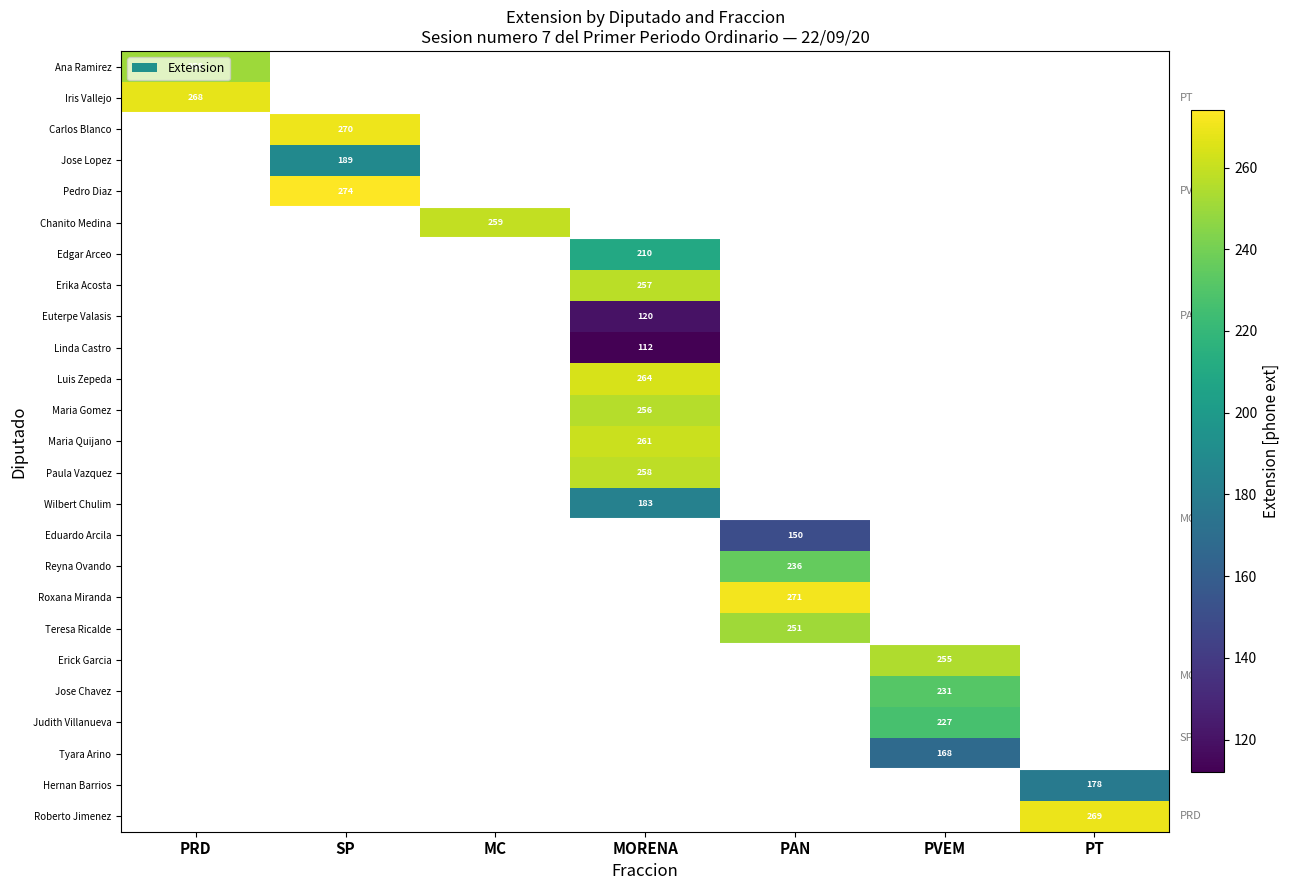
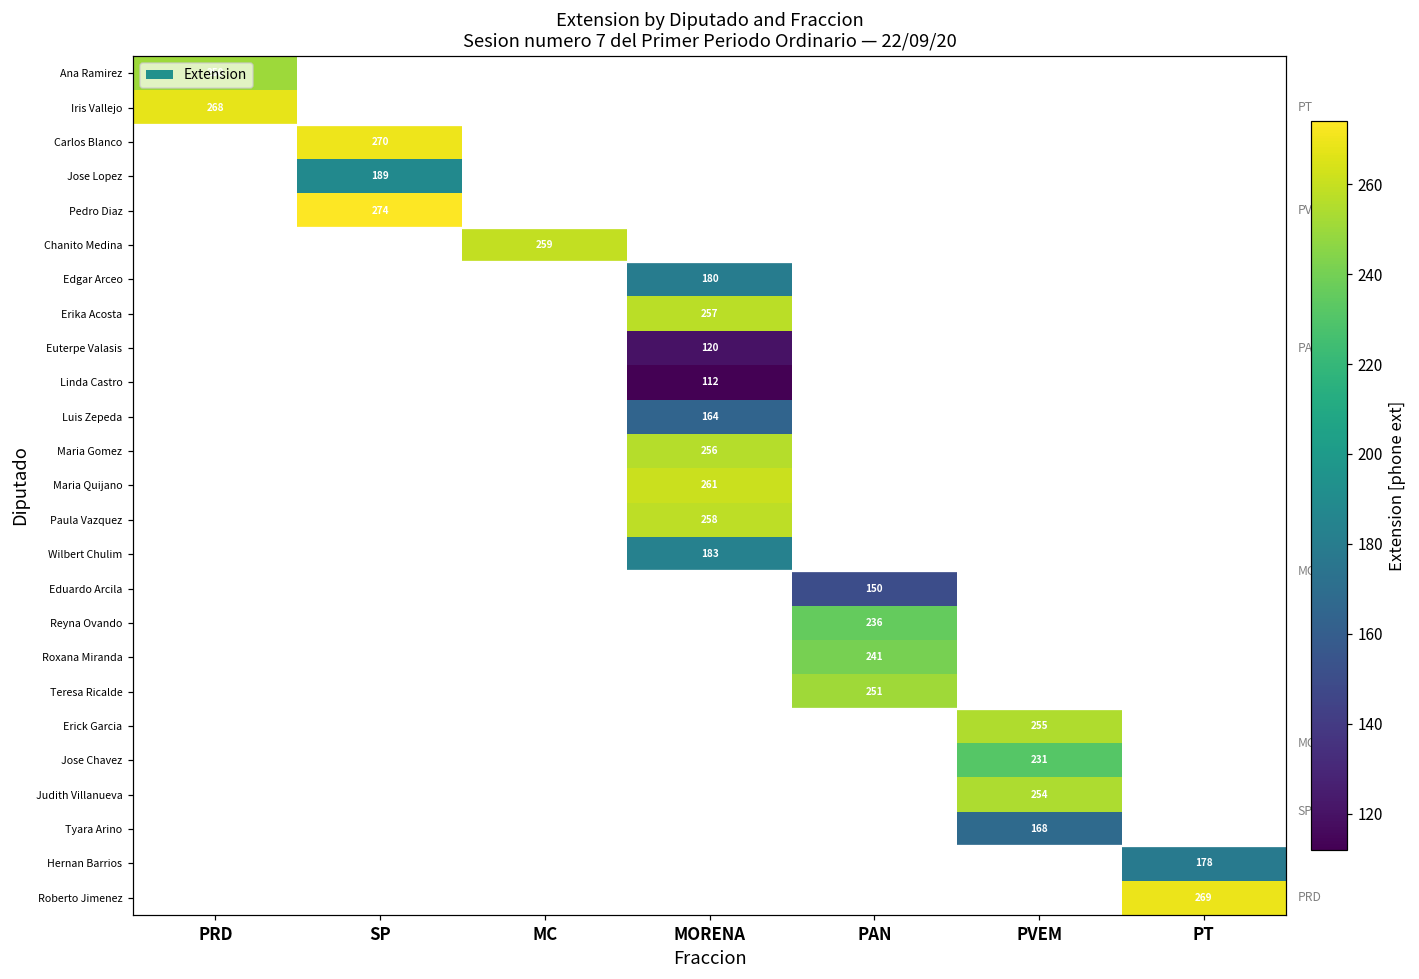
  {
    "Iris Vallejo": {
      "PRD": 268
    },
    "Carlos Blanco": {
      "SP": 270
    },
    "Jose Lopez": {
      "SP": 189
    },
    "Pedro Diaz": {
      "SP": 274
    },
    "Chanito Medina": {
      "MC": 259
    },
    "Edgar Arceo": {
-     "MORENA": 210
+     "MORENA": 180
    },
    "Erika Acosta": {
      "MORENA": 257
    },
    "Euterpe Valasis": {
      "MORENA": 120
    },
    "Linda Castro": {
      "MORENA": 112
    },
    "Luis Zepeda": {
-     "MORENA": 264
+     "MORENA": 164
    },
    "Maria Gomez": {
      "MORENA": 256
    },
    "Maria Quijano": {
      "MORENA": 261
    },
    "Paula Vazquez": {
      "MORENA": 258
    },
    "Wilbert Chulim": {
      "MORENA": 183
    },
    "Eduardo Arcila": {
      "PAN": 150
    },
    "Reyna Ovando": {
      "PAN": 236
    },
    "Roxana Miranda": {
-     "PAN": 271
+     "PAN": 241
    },
    "Teresa Ricalde": {
      "PAN": 251
    },
    "Erick Garcia": {
      "PVEM": 255
    },
    "Jose Chavez": {
      "PVEM": 231
    },
    "Judith Villanueva": {
-     "PVEM": 227
+     "PVEM": 254
    },
    "Tyara Arino": {
      "PVEM": 168
    },
    "Hernan Barrios": {
      "PT": 178
    },
    "Roberto Jimenez": {
      "PT": 269
    }
  }
